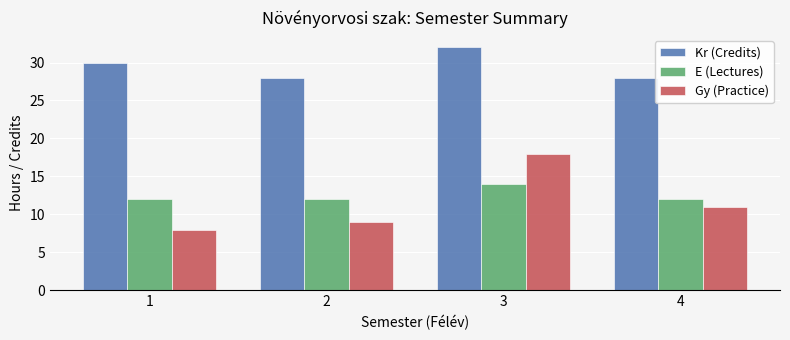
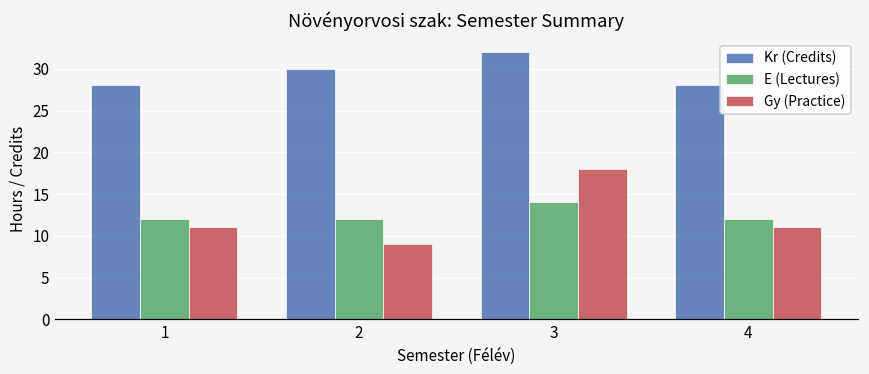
  {
    "Kr (Credits)": {
-     "1": 30,
-     "2": 28,
+     "1": 28,
+     "2": 30,
      "3": 32,
      "4": 28
    },
    "E (Lectures)": {
      "1": 12,
      "2": 12,
      "3": 14,
      "4": 12
    },
    "Gy (Practice)": {
-     "1": 8,
+     "1": 11,
      "2": 9,
      "3": 18,
      "4": 11
    }
  }
